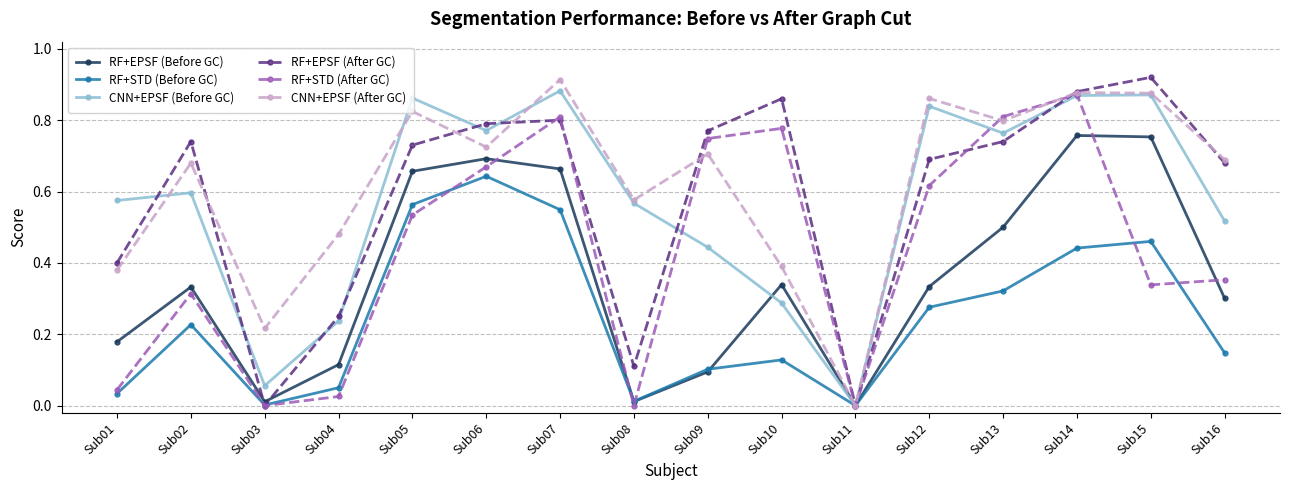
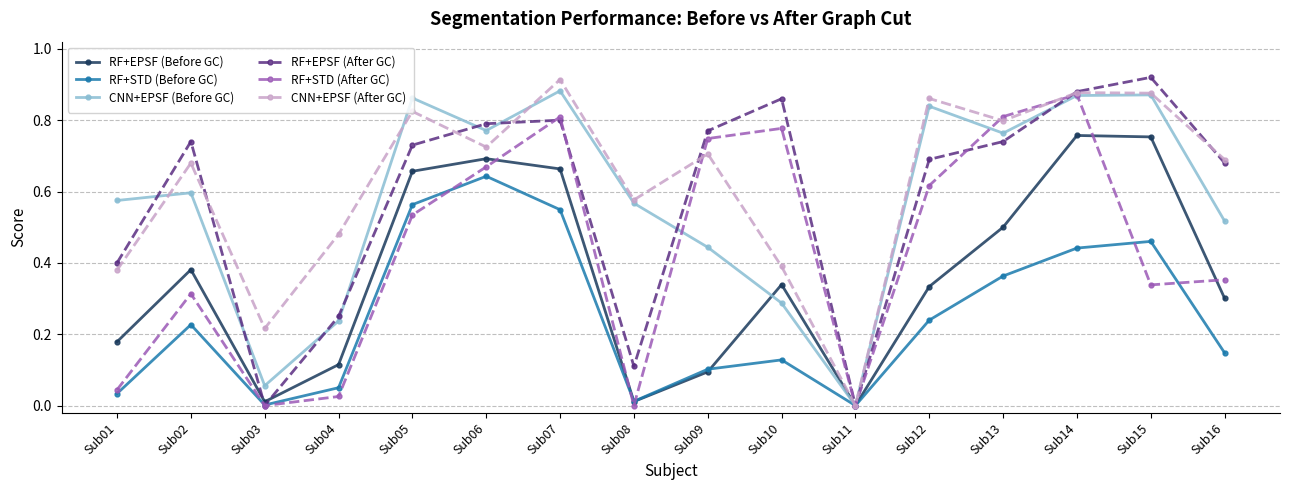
  {
    "RF+EPSF (Before GC)": {
      "Sub01": 0.18,
-     "Sub02": 0.33,
+     "Sub02": 0.38,
      "Sub03": 0.01,
      "Sub04": 0.11,
      "Sub05": 0.66,
      "Sub06": 0.69,
      "Sub07": 0.66,
      "Sub09": 0.09,
      "Sub10": 0.34,
      "Sub12": 0.33,
      "Sub13": 0.50,
      "Sub14": 0.76,
      "Sub15": 0.75,
      "Sub16": 0.30
    },
    "RF+STD (Before GC)": {
      "Sub01": 0.03,
      "Sub02": 0.23,
      "Sub04": 0.05,
      "Sub05": 0.56,
      "Sub06": 0.64,
      "Sub07": 0.55,
      "Sub09": 0.10,
      "Sub10": 0.13,
-     "Sub12": 0.28,
-     "Sub13": 0.32,
+     "Sub12": 0.24,
+     "Sub13": 0.36,
      "Sub14": 0.44,
      "Sub15": 0.46,
      "Sub16": 0.15
    },
    "CNN+EPSF (Before GC)": {
      "Sub01": 0.57,
      "Sub02": 0.60,
      "Sub03": 0.06,
      "Sub04": 0.24,
      "Sub06": 0.77,
      "Sub07": 0.88,
      "Sub08": 0.57,
      "Sub09": 0.44,
      "Sub10": 0.29,
      "Sub12": 0.84,
      "Sub13": 0.76,
      "Sub16": 0.52
    },
    "RF+EPSF (After GC)": {
      "Sub01": 0.40,
      "Sub02": 0.74,
      "Sub04": 0.25,
      "Sub05": 0.73,
      "Sub06": 0.79,
      "Sub07": 0.80,
      "Sub08": 0.11,
      "Sub09": 0.77,
      "Sub10": 0.86,
      "Sub12": 0.69,
      "Sub13": 0.74,
      "Sub15": 0.92,
      "Sub16": 0.68
    },
    "RF+STD (After GC)": {
      "Sub01": 0.04,
      "Sub02": 0.31,
      "Sub04": 0.03,
      "Sub05": 0.53,
      "Sub06": 0.67,
      "Sub07": 0.81,
      "Sub08": 0.00,
      "Sub09": 0.75,
      "Sub10": 0.78,
      "Sub12": 0.62,
      "Sub13": 0.81,
      "Sub15": 0.34,
      "Sub16": 0.35
    },
    "CNN+EPSF (After GC)": {
      "Sub01": 0.38,
      "Sub02": 0.68,
      "Sub03": 0.22,
      "Sub04": 0.48,
      "Sub06": 0.72,
      "Sub07": 0.91,
      "Sub08": 0.58,
      "Sub09": 0.71,
      "Sub10": 0.39,
      "Sub12": 0.86,
      "Sub13": 0.80,
      "Sub16": 0.69
    }
  }
